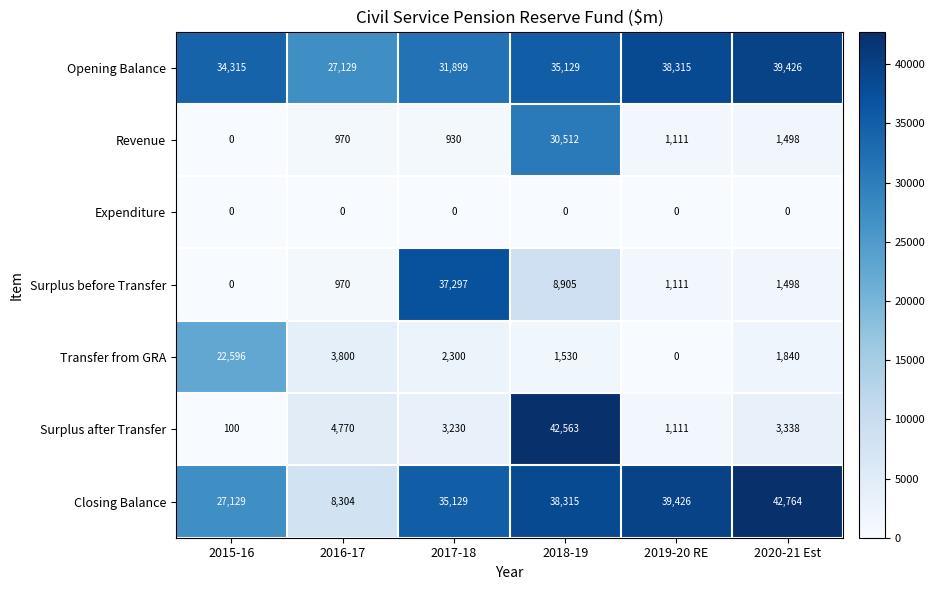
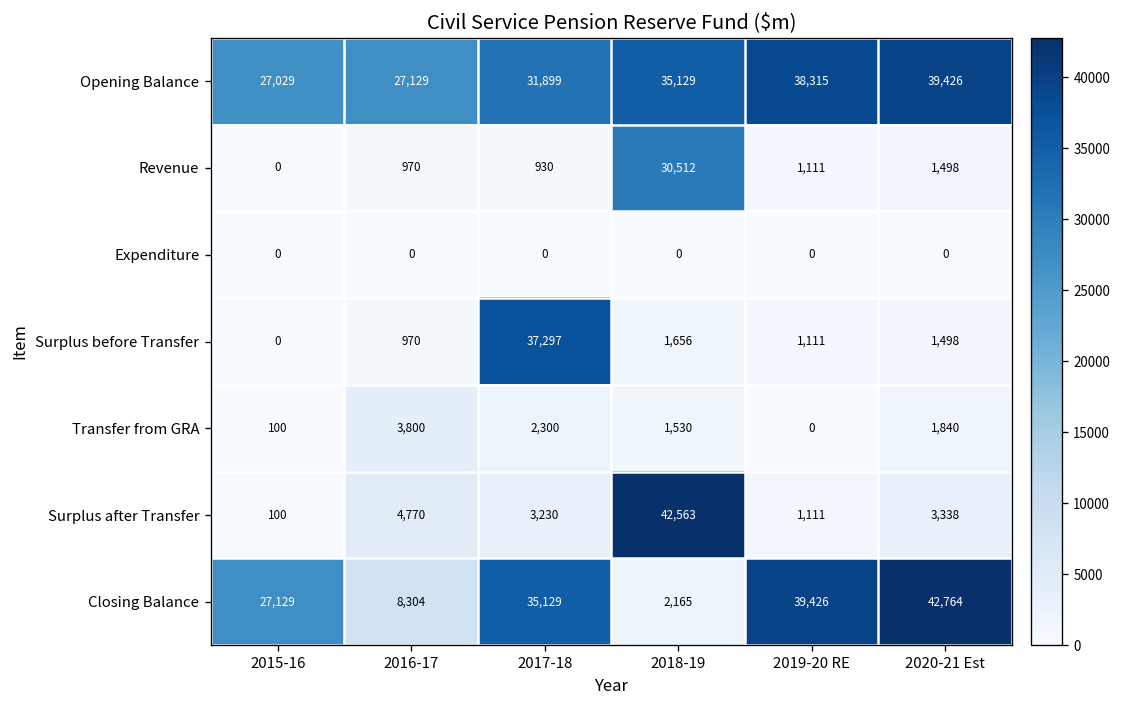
  {
    "Opening Balance": {
-     "2015-16": "34,315",
+     "2015-16": "27,029",
      "2016-17": "27,129",
      "2017-18": "31,899",
      "2018-19": "35,129",
      "2019-20 RE": "38,315",
      "2020-21 Est": "39,426"
    },
    "Revenue": {
      "2015-16": "0",
      "2016-17": "970",
      "2017-18": "930",
      "2018-19": "30,512",
      "2019-20 RE": "1,111",
      "2020-21 Est": "1,498"
    },
    "Expenditure": {
      "2015-16": "0",
      "2016-17": "0",
      "2017-18": "0",
      "2018-19": "0",
      "2019-20 RE": "0",
      "2020-21 Est": "0"
    },
    "Surplus before Transfer": {
      "2015-16": "0",
      "2016-17": "970",
      "2017-18": "37,297",
-     "2018-19": "8,905",
+     "2018-19": "1,656",
      "2019-20 RE": "1,111",
      "2020-21 Est": "1,498"
    },
    "Transfer from GRA": {
-     "2015-16": "22,596",
+     "2015-16": "100",
      "2016-17": "3,800",
      "2017-18": "2,300",
      "2018-19": "1,530",
      "2019-20 RE": "0",
      "2020-21 Est": "1,840"
    },
    "Surplus after Transfer": {
      "2015-16": "100",
      "2016-17": "4,770",
      "2017-18": "3,230",
      "2018-19": "42,563",
      "2019-20 RE": "1,111",
      "2020-21 Est": "3,338"
    },
    "Closing Balance": {
      "2015-16": "27,129",
      "2016-17": "8,304",
      "2017-18": "35,129",
-     "2018-19": "38,315",
+     "2018-19": "2,165",
      "2019-20 RE": "39,426",
      "2020-21 Est": "42,764"
    }
  }
